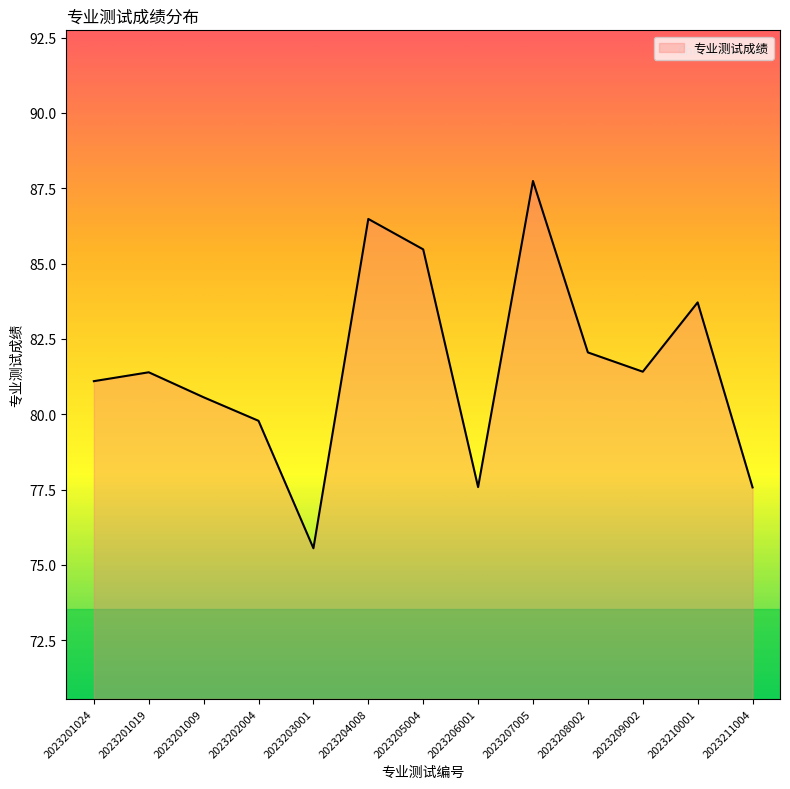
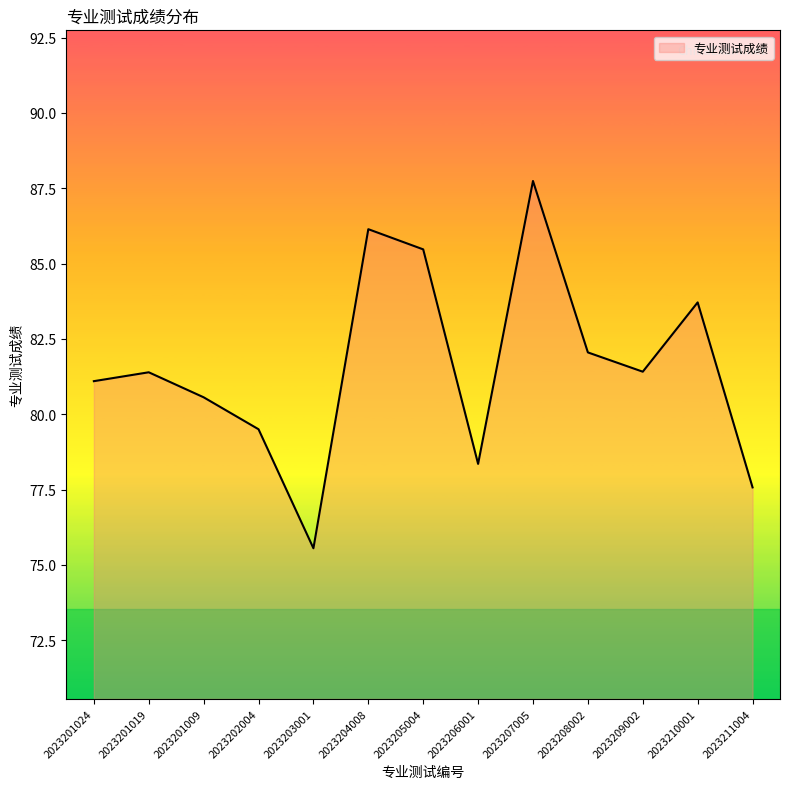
  {
    "2023201024": 81.1,
    "2023201019": 81.4,
    "2023201009": 80.6,
-   "2023202004": 79.8,
+   "2023202004": 79.5,
    "2023203001": 75.6,
-   "2023204008": 86.5,
+   "2023204008": 86.1,
    "2023205004": 85.5,
-   "2023206001": 77.6,
+   "2023206001": 78.4,
    "2023207005": 87.7,
    "2023208002": 82.1,
    "2023209002": 81.4,
    "2023210001": 83.7,
    "2023211004": 77.6
  }
